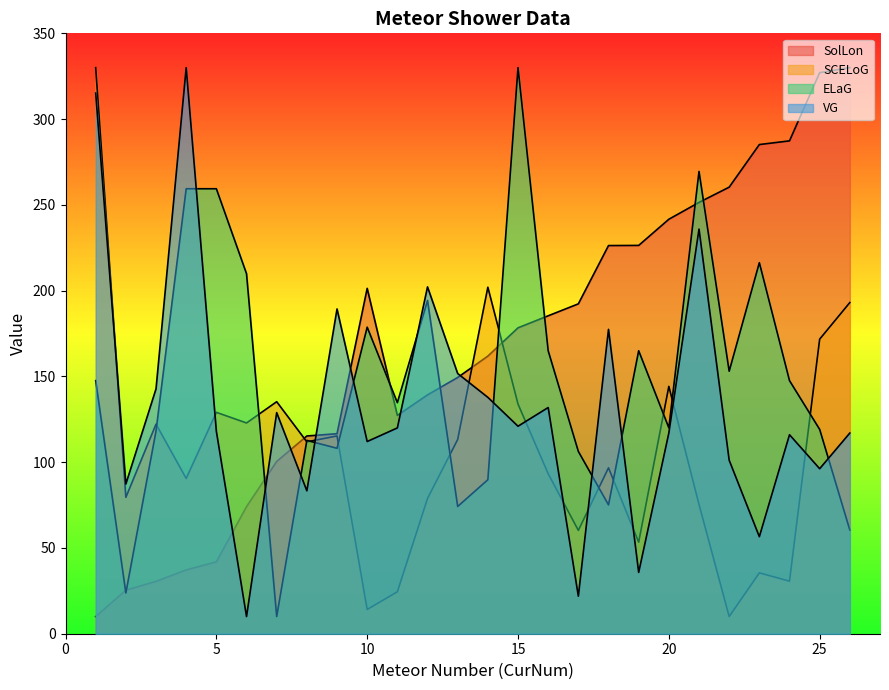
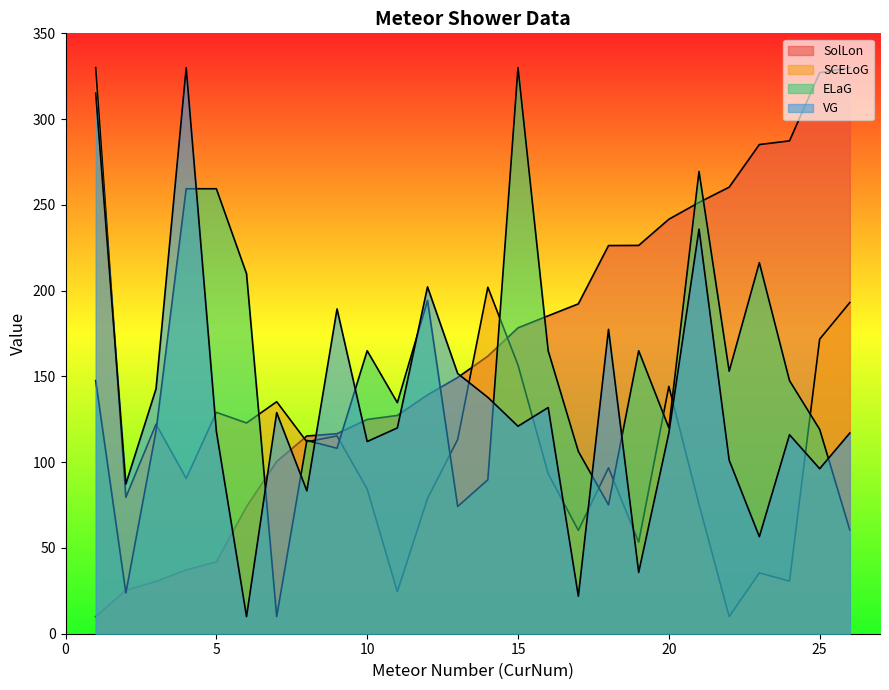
  {
    "SolLon": {
      "5": 42,
-     "10": 201,
+     "10": 125,
      "15": 178,
      "20": 242
    },
    "SCELoG": {
      "5": 129,
-     "10": 14,
-     "15": 134,
+     "10": 84,
+     "15": 157,
      "20": 144,
      "25": 172
    },
    "ELaG": {
      "5": 259,
-     "10": 179,
+     "10": 165,
      "15": 330,
      "20": 120,
      "25": 119
    },
    "VG": {
      "5": 118,
      "10": 112,
      "15": 121,
      "20": 117,
      "25": 96
    }
  }
